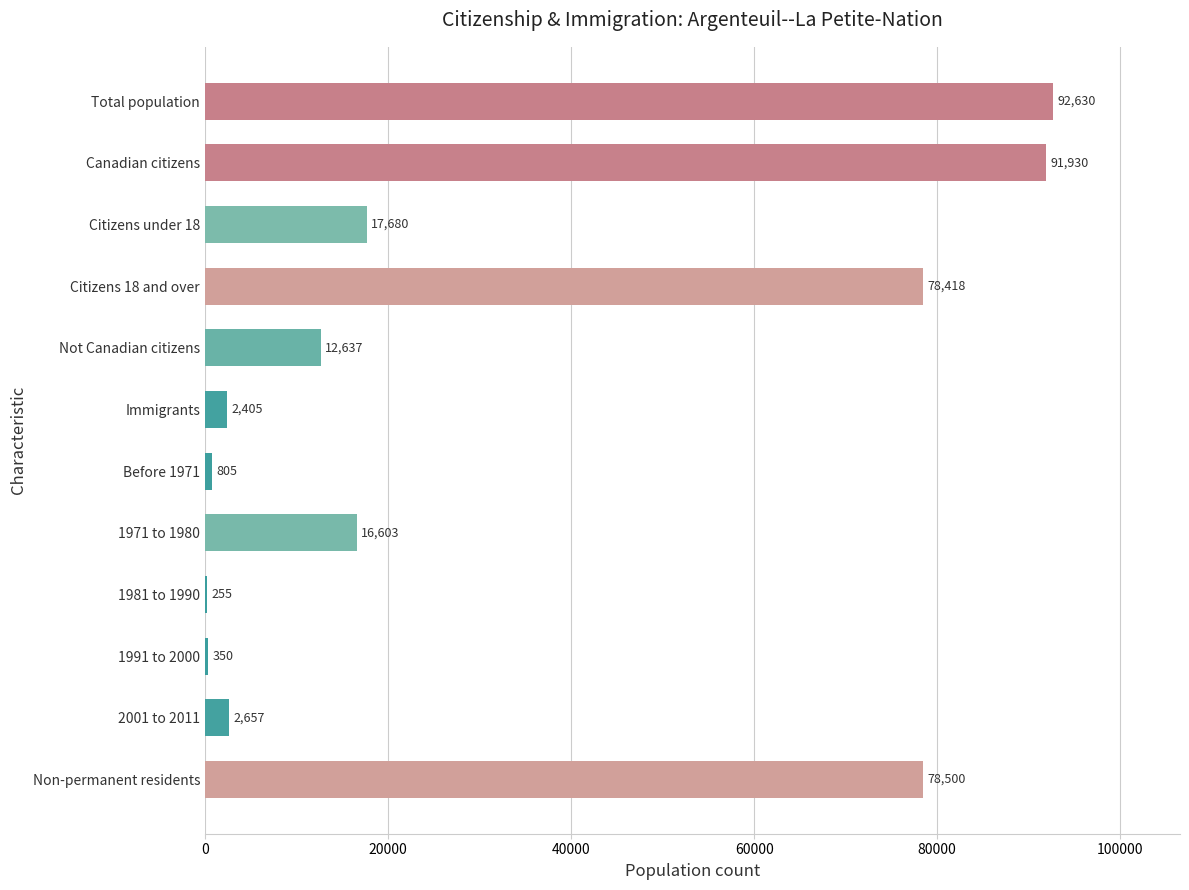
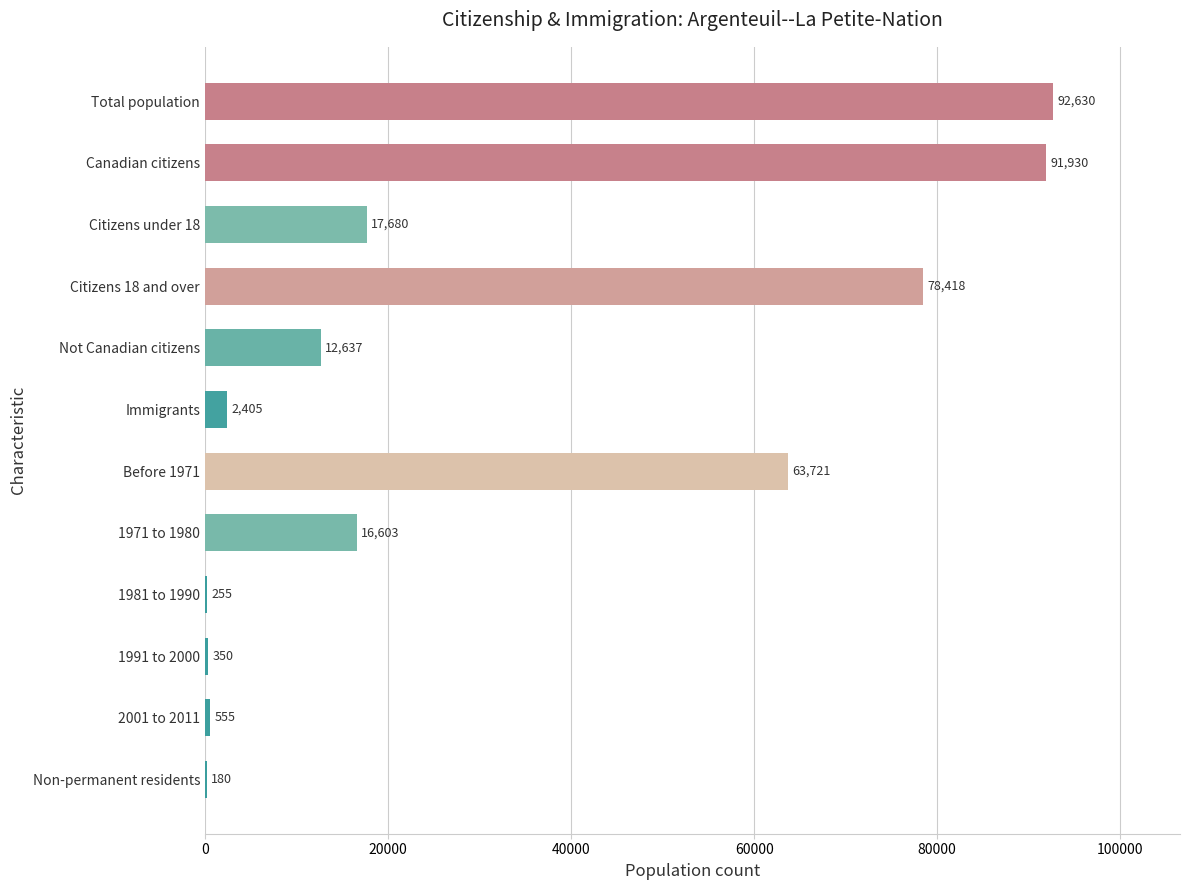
  {
    "Total population": "92,630",
    "Canadian citizens": "91,930",
    "Citizens under 18": "17,680",
    "Citizens 18 and over": "78,418",
    "Not Canadian citizens": "12,637",
    "Immigrants": "2,405",
-   "Before 1971": "805",
+   "Before 1971": "63,721",
    "1971 to 1980": "16,603",
    "1981 to 1990": "255",
    "1991 to 2000": "350",
-   "2001 to 2011": "2,657",
-   "Non-permanent residents": "78,500"
+   "2001 to 2011": "555",
+   "Non-permanent residents": "180"
  }
